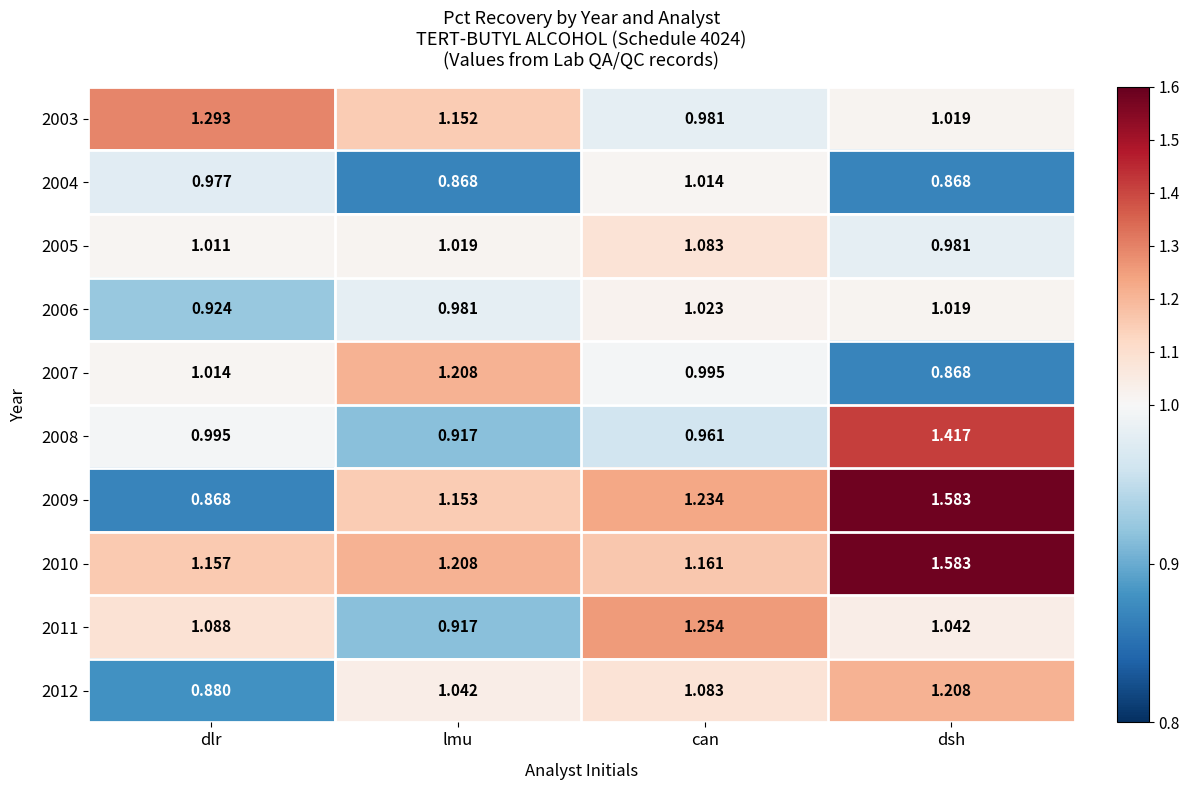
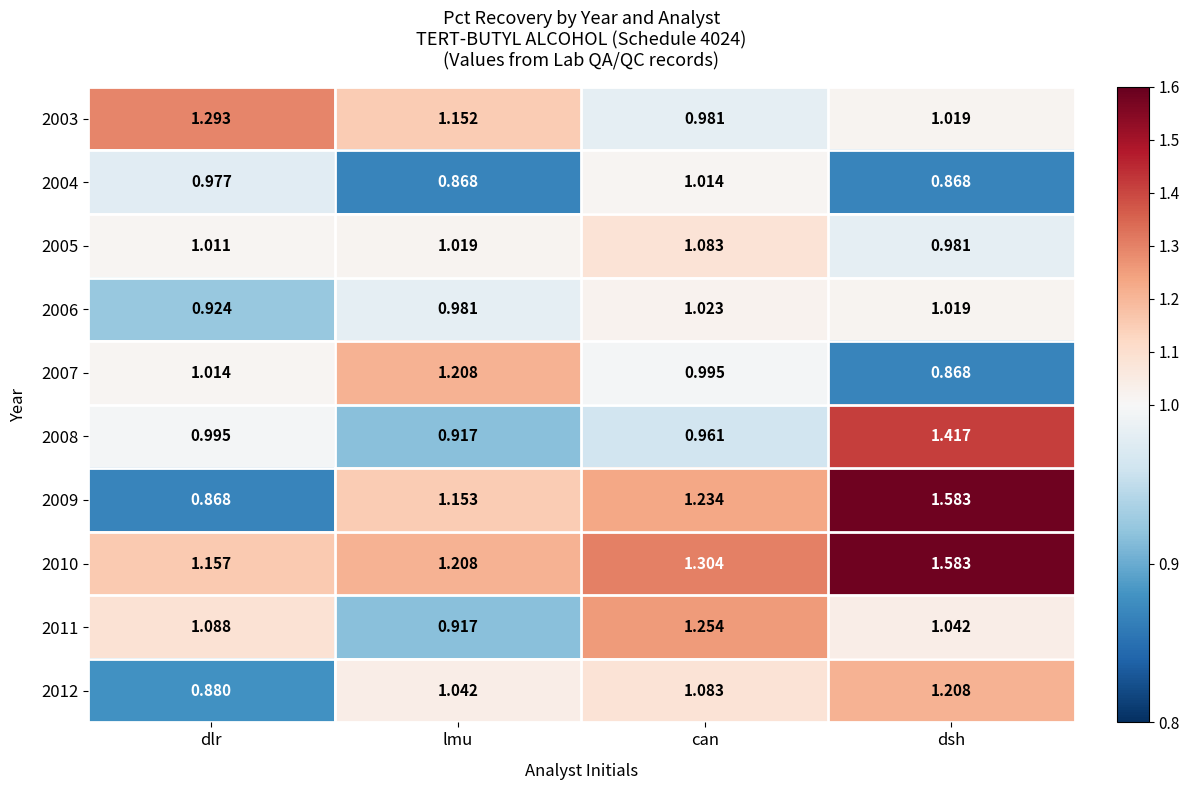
  {
    "2003": {
      "dlr": 1.293,
      "lmu": 1.152,
      "can": 0.981,
      "dsh": 1.019
    },
    "2004": {
      "dlr": 0.977,
      "lmu": 0.868,
      "can": 1.014,
      "dsh": 0.868
    },
    "2005": {
      "dlr": 1.011,
      "lmu": 1.019,
      "can": 1.083,
      "dsh": 0.981
    },
    "2006": {
      "dlr": 0.924,
      "lmu": 0.981,
      "can": 1.023,
      "dsh": 1.019
    },
    "2007": {
      "dlr": 1.014,
      "lmu": 1.208,
      "can": 0.995,
      "dsh": 0.868
    },
    "2008": {
      "dlr": 0.995,
      "lmu": 0.917,
      "can": 0.961,
      "dsh": 1.417
    },
    "2009": {
      "dlr": 0.868,
      "lmu": 1.153,
      "can": 1.234,
      "dsh": 1.583
    },
    "2010": {
      "dlr": 1.157,
      "lmu": 1.208,
-     "can": 1.161,
+     "can": 1.304,
      "dsh": 1.583
    },
    "2011": {
      "dlr": 1.088,
      "lmu": 0.917,
      "can": 1.254,
      "dsh": 1.042
    },
    "2012": {
      "dlr": 0.880,
      "lmu": 1.042,
      "can": 1.083,
      "dsh": 1.208
    }
  }
